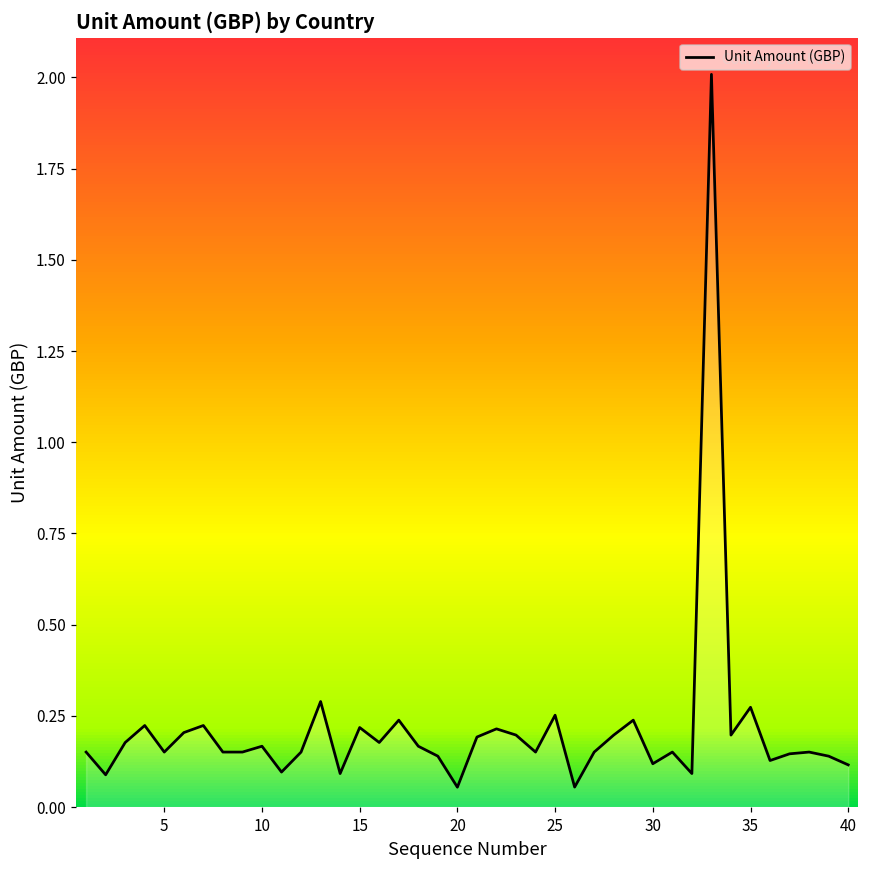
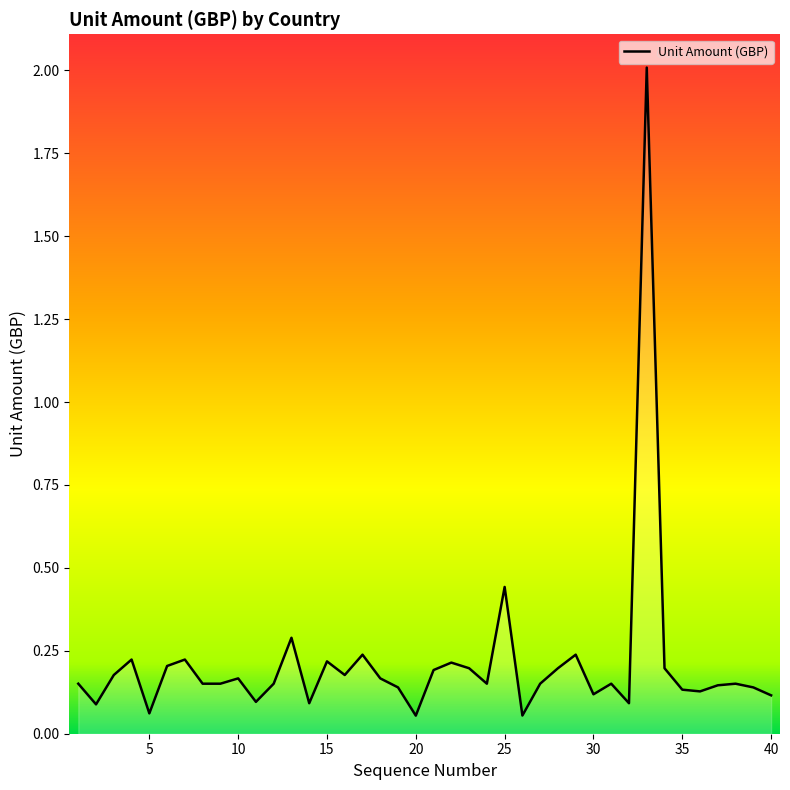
  {
-   "5": 0.15,
+   "5": 0.06,
    "10": 0.17,
    "15": 0.22,
    "20": 0.05,
-   "25": 0.25,
+   "25": 0.44,
    "30": 0.12,
-   "35": 0.27,
+   "35": 0.13,
    "40": 0.12
  }
